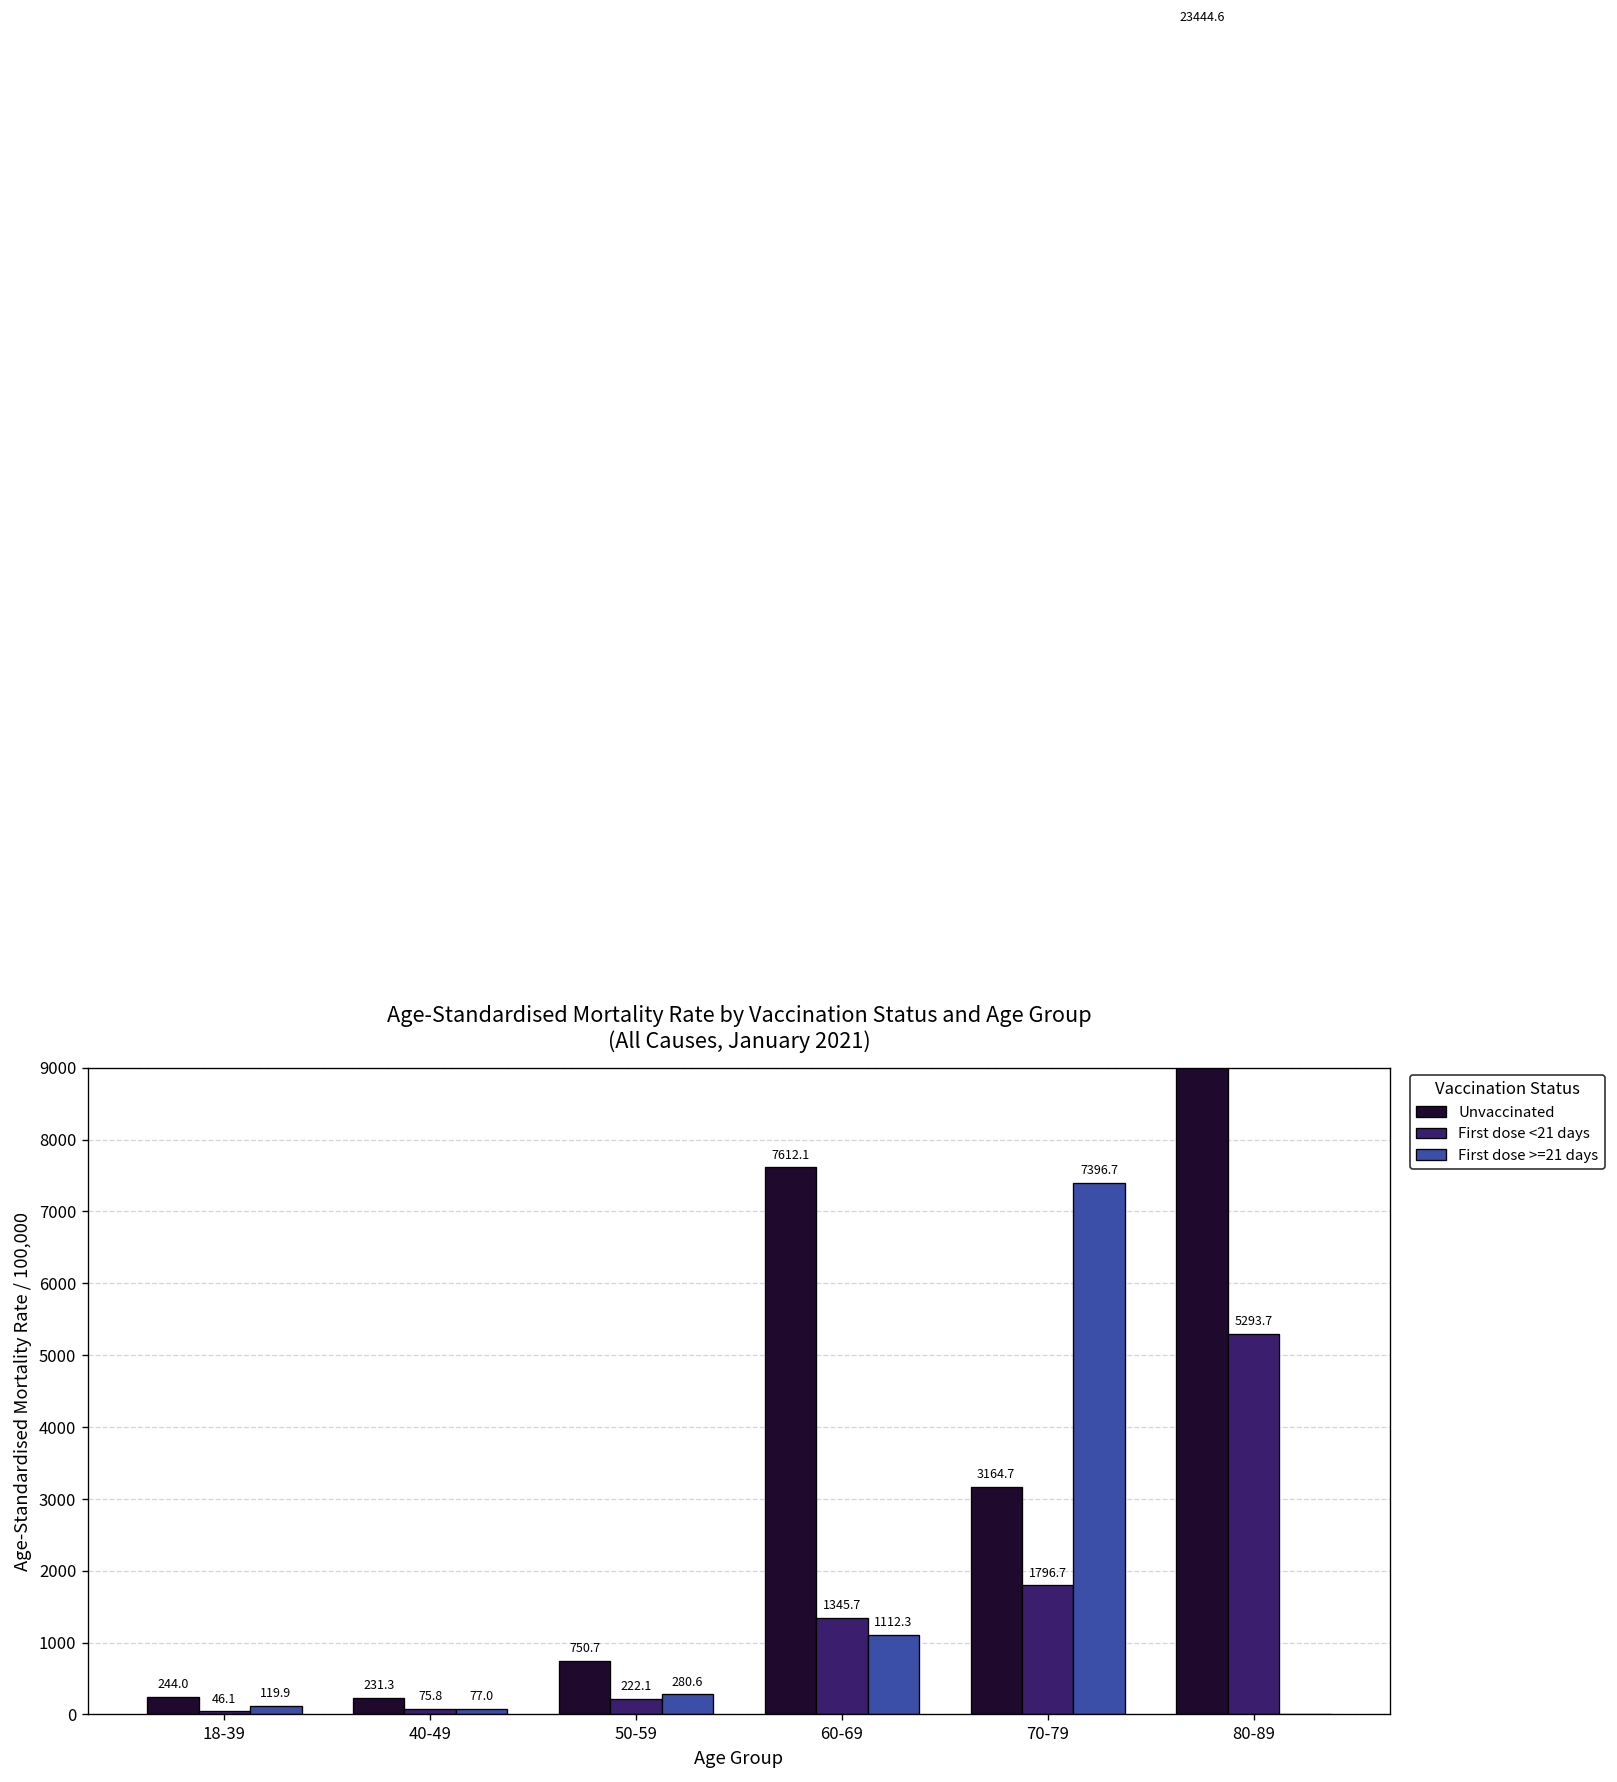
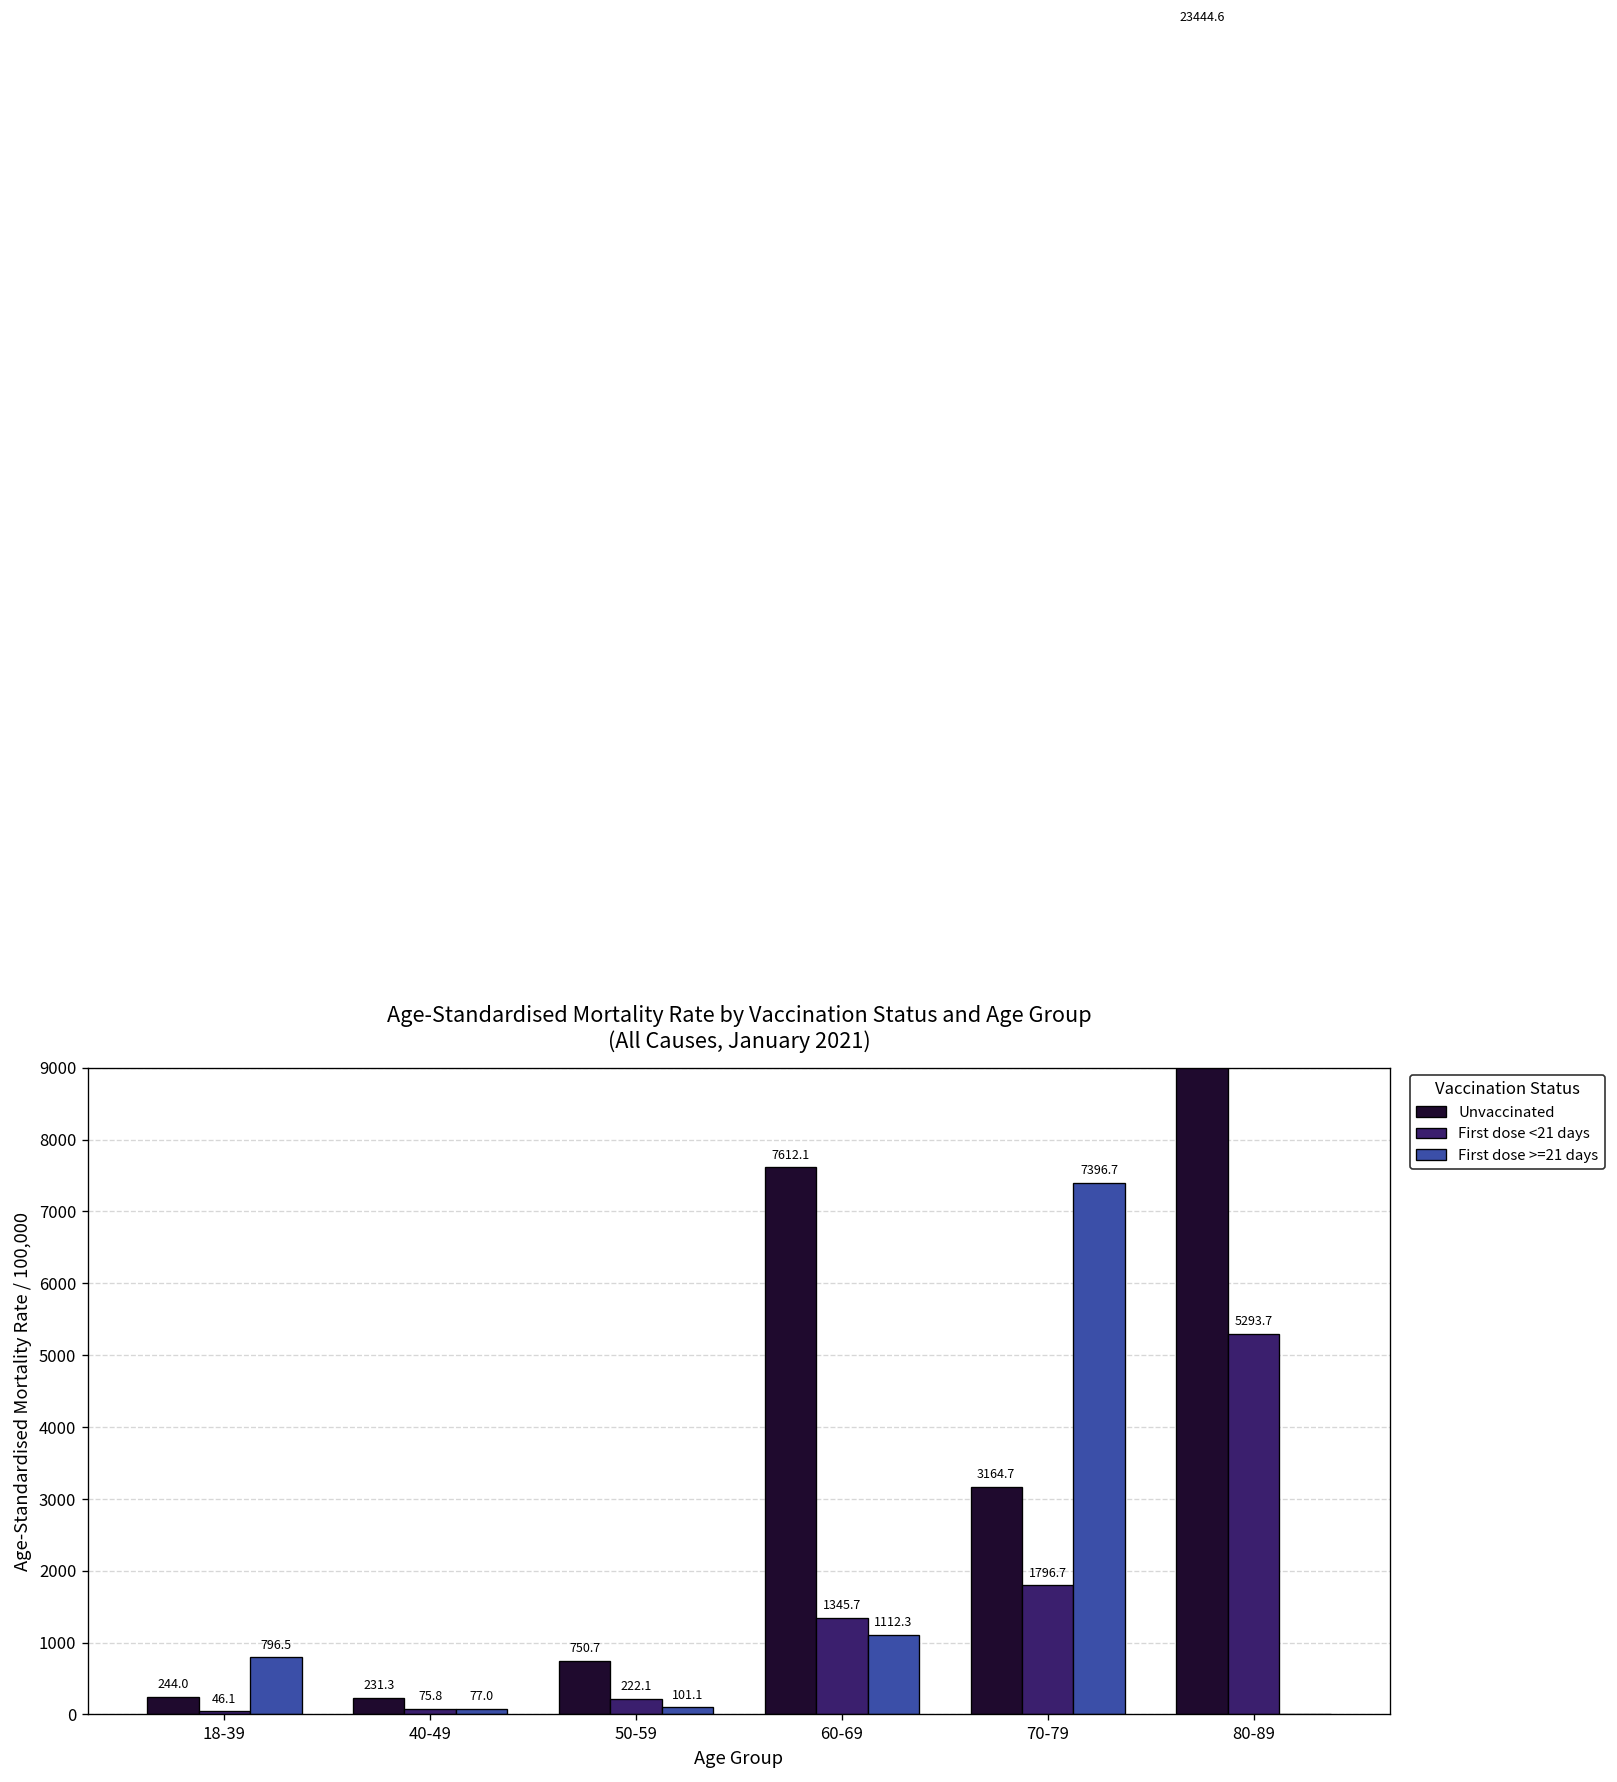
  {
    "Unvaccinated": {
      "18-39": 244.0,
      "40-49": 231.3,
      "50-59": 750.7,
      "60-69": 7612.1,
      "70-79": 3164.7
    },
    "First dose <21 days": {
      "18-39": 46.1,
      "40-49": 75.8,
      "50-59": 222.1,
      "60-69": 1345.7,
      "70-79": 1796.7,
      "80-89": 5293.7
    },
    "First dose >=21 days": {
-     "18-39": 119.9,
+     "18-39": 796.5,
      "40-49": 77.0,
-     "50-59": 280.6,
+     "50-59": 101.1,
      "60-69": 1112.3,
      "70-79": 7396.7
    }
  }
